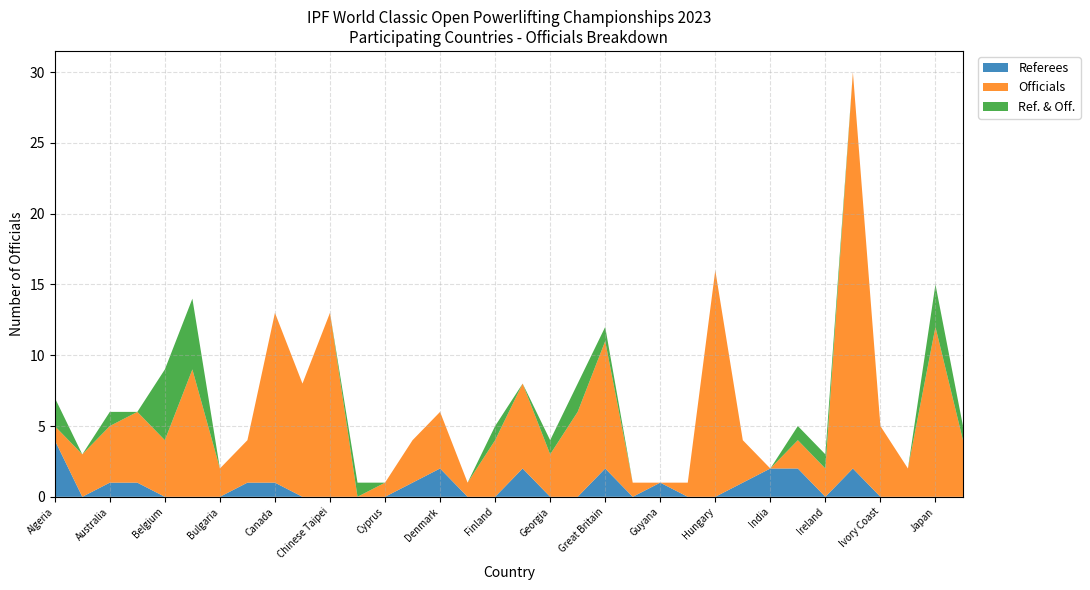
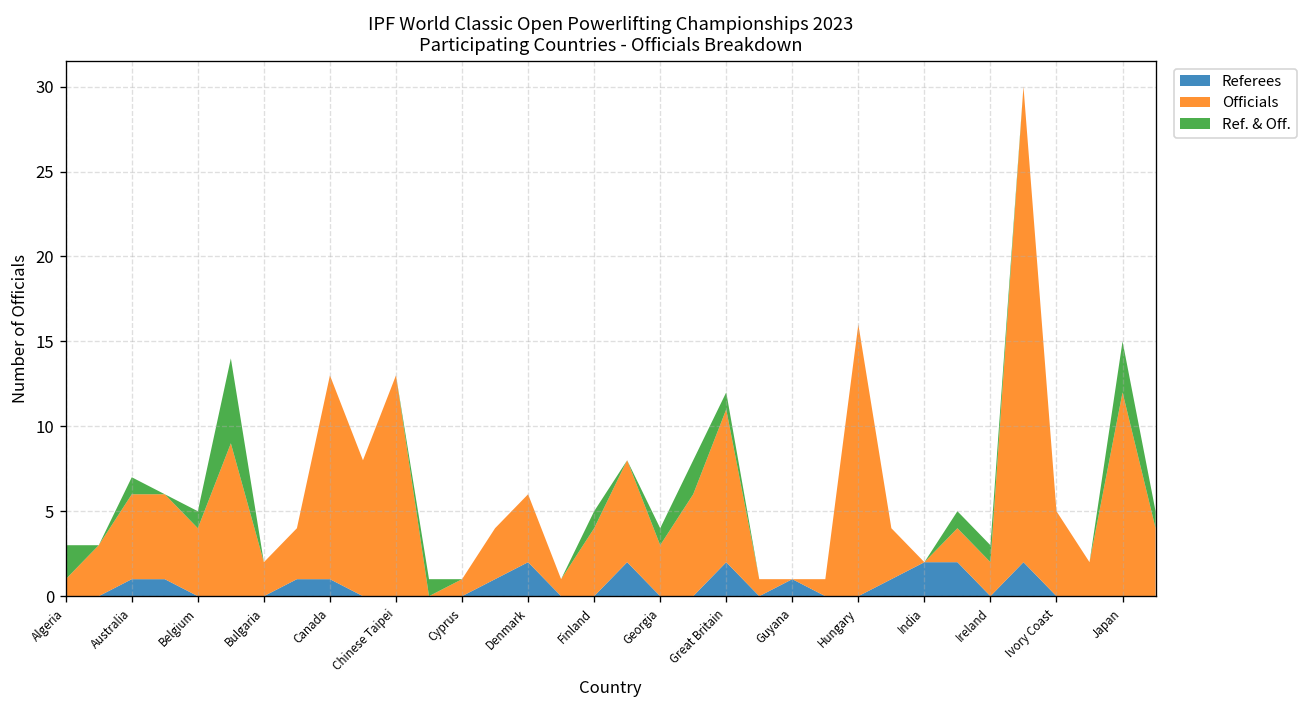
  {
    "Referees": {
-     "Algeria": 4,
+     "Algeria": 0,
      "Australia": 1,
      "Belgium": 0,
      "Bulgaria": 0,
      "Canada": 1,
      "Chinese Taipei": 0,
      "Cyprus": 0,
      "Denmark": 2,
      "Finland": 0,
      "Georgia": 0,
      "Great Britain": 2,
      "Hungary": 0,
      "Ireland": 0,
      "Ivory Coast": 0,
      "Japan": 0
    },
    "Officials": {
      "Algeria": 1,
-     "Australia": 4,
+     "Australia": 5,
      "Belgium": 4,
      "Finland": 4,
      "Georgia": 3,
      "Great Britain": 9,
      "Ireland": 2,
      "Japan": 12
    },
    "Ref. & Off.": {
      "Algeria": 2,
      "Australia": 1,
-     "Belgium": 5,
+     "Belgium": 1,
      "Finland": 1,
      "Georgia": 1,
      "Great Britain": 1,
      "Ireland": 1,
      "Japan": 3
    }
  }
